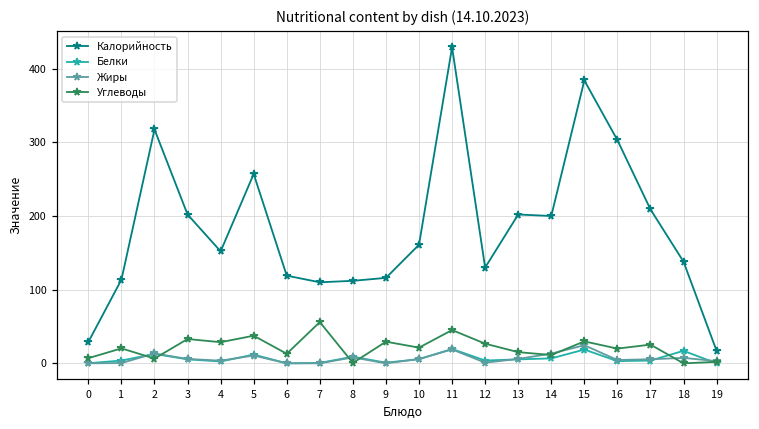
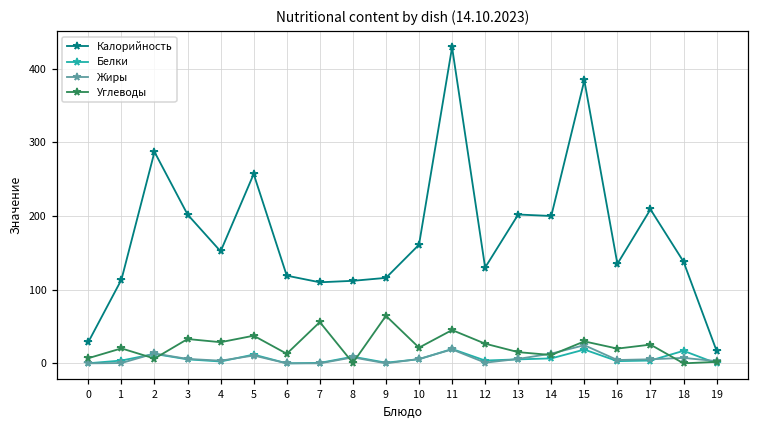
  {
    "Калорийность": {
      "0": 30,
      "1": 110,
-     "2": 320,
+     "2": 290,
      "3": 200,
      "4": 150,
      "5": 260,
      "6": 120,
      "7": 110,
      "8": 110,
      "9": 120,
      "10": 160,
      "11": 430,
      "12": 130,
      "13": 200,
      "14": 200,
      "15": 380,
-     "16": 300,
+     "16": 140,
      "17": 210,
      "18": 140,
      "19": 20
    },
    "Белки": {
      "14": 10,
      "15": 20,
      "18": 20
    },
    "Жиры": {
      "15": 20,
      "18": 10
    },
    "Углеводы": {
      "0": 10,
      "1": 20,
      "2": 10,
      "3": 30,
      "4": 30,
      "5": 40,
      "6": 10,
      "7": 60,
      "8": 0,
-     "9": 30,
+     "9": 60,
      "10": 20,
      "11": 50,
      "12": 30,
      "13": 20,
      "15": 30,
      "16": 20,
      "17": 30,
      "18": 0
    }
  }
